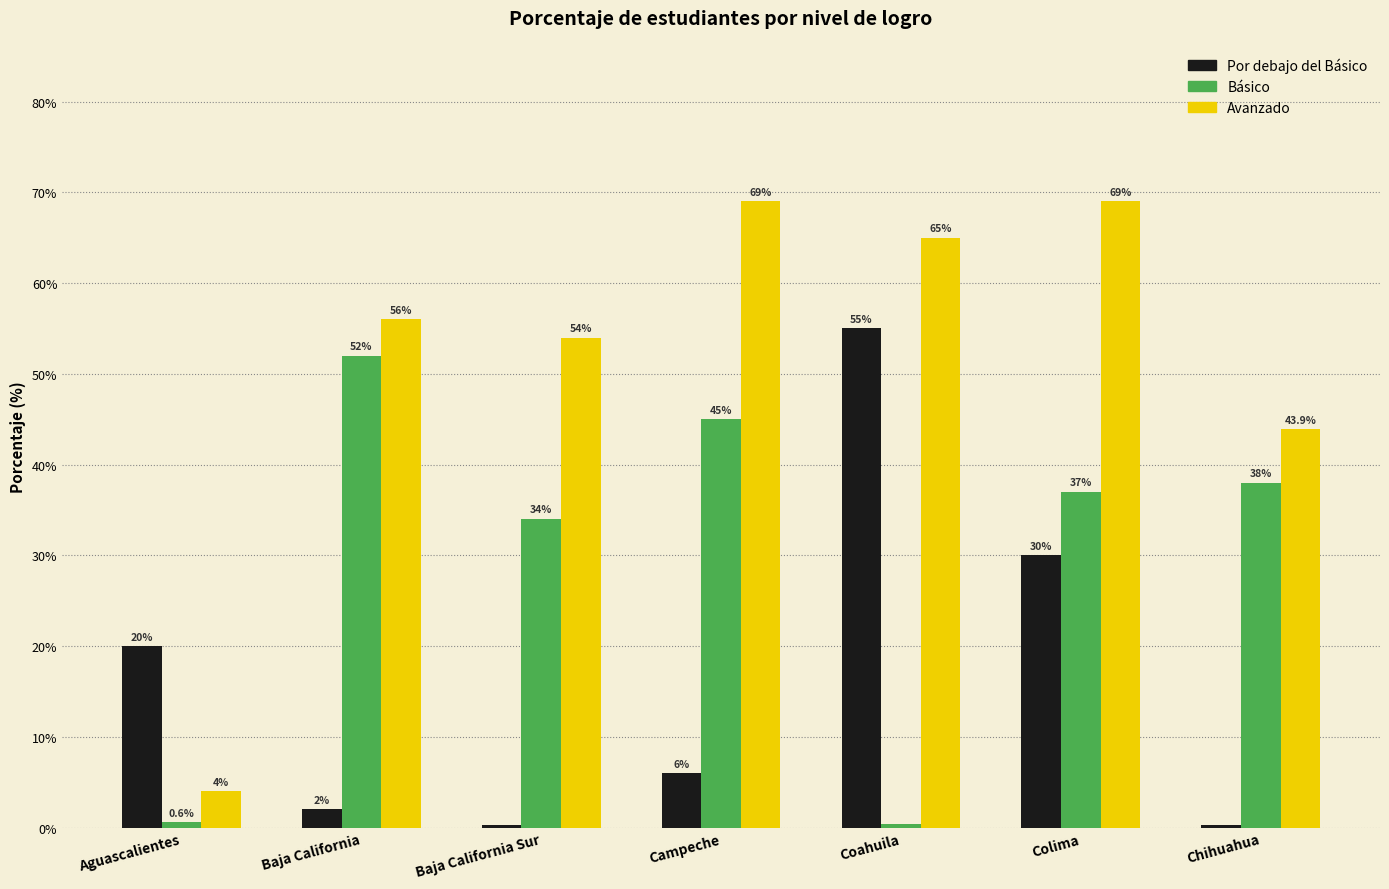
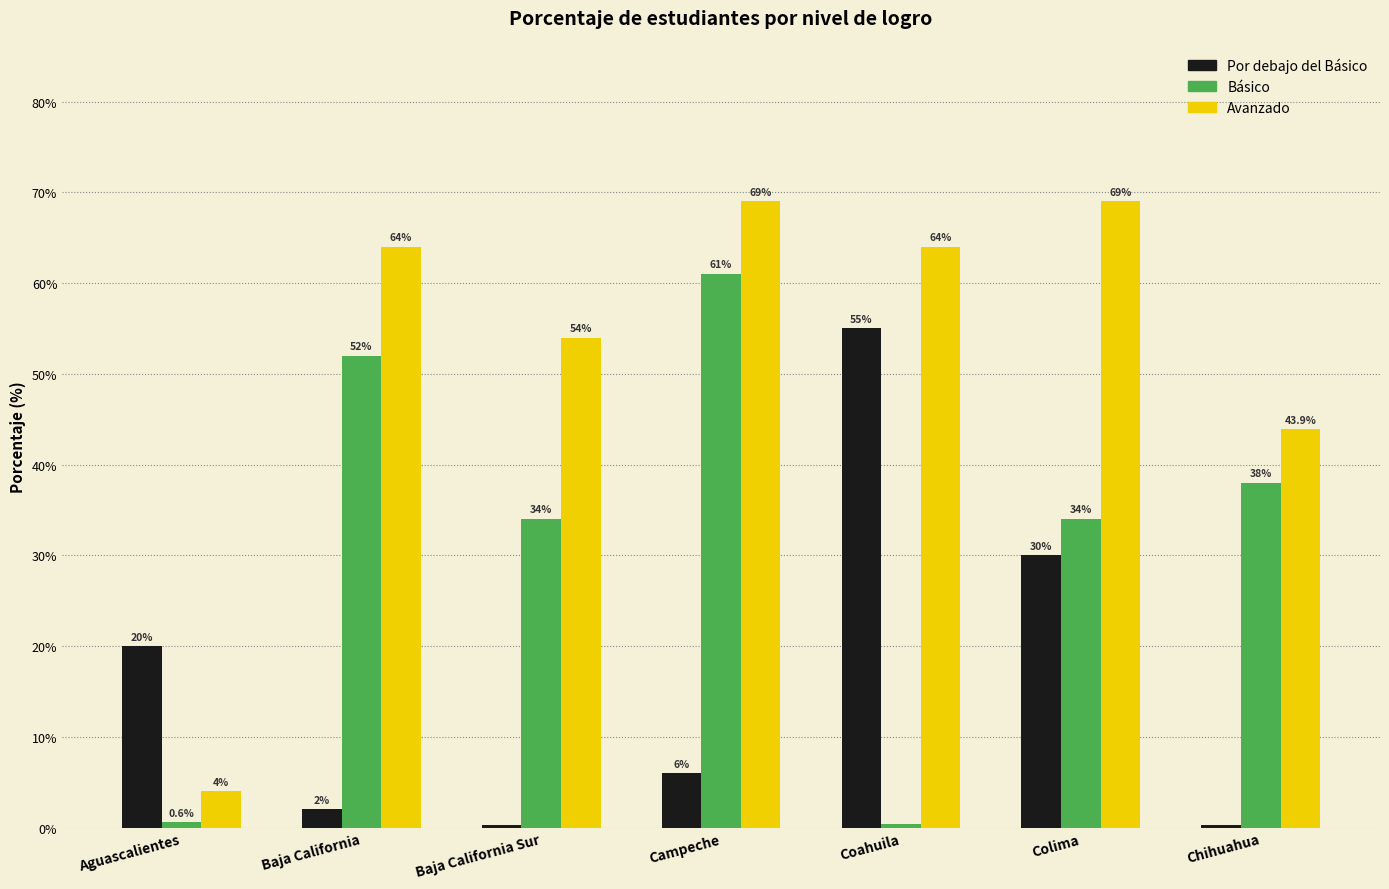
  {
    "Por debajo del Básico": {
      "Aguascalientes": "20%",
      "Baja California": "2%",
      "Campeche": "6%",
      "Coahuila": "55%",
      "Colima": "30%"
    },
    "Básico": {
      "Aguascalientes": "0.6%",
      "Baja California": "52%",
      "Baja California Sur": "34%",
-     "Campeche": "45%",
-     "Colima": "37%",
+     "Campeche": "61%",
+     "Colima": "34%",
      "Chihuahua": "38%"
    },
    "Avanzado": {
      "Aguascalientes": "4%",
-     "Baja California": "56%",
+     "Baja California": "64%",
      "Baja California Sur": "54%",
      "Campeche": "69%",
-     "Coahuila": "65%",
+     "Coahuila": "64%",
      "Colima": "69%",
      "Chihuahua": "43.9%"
    }
  }
